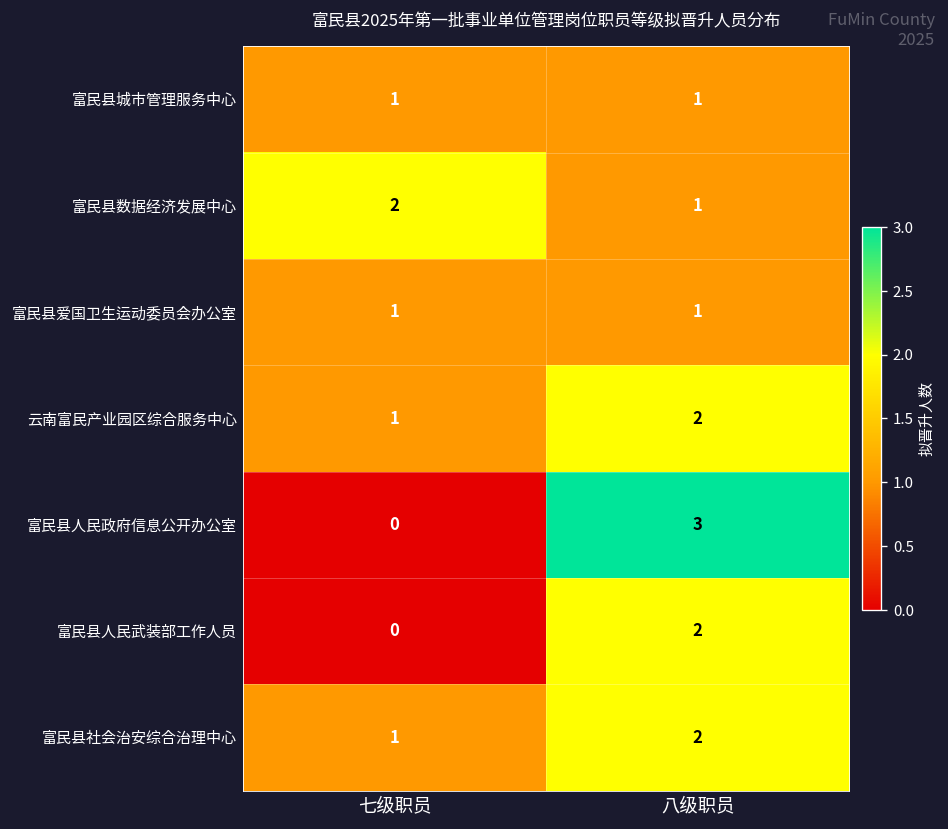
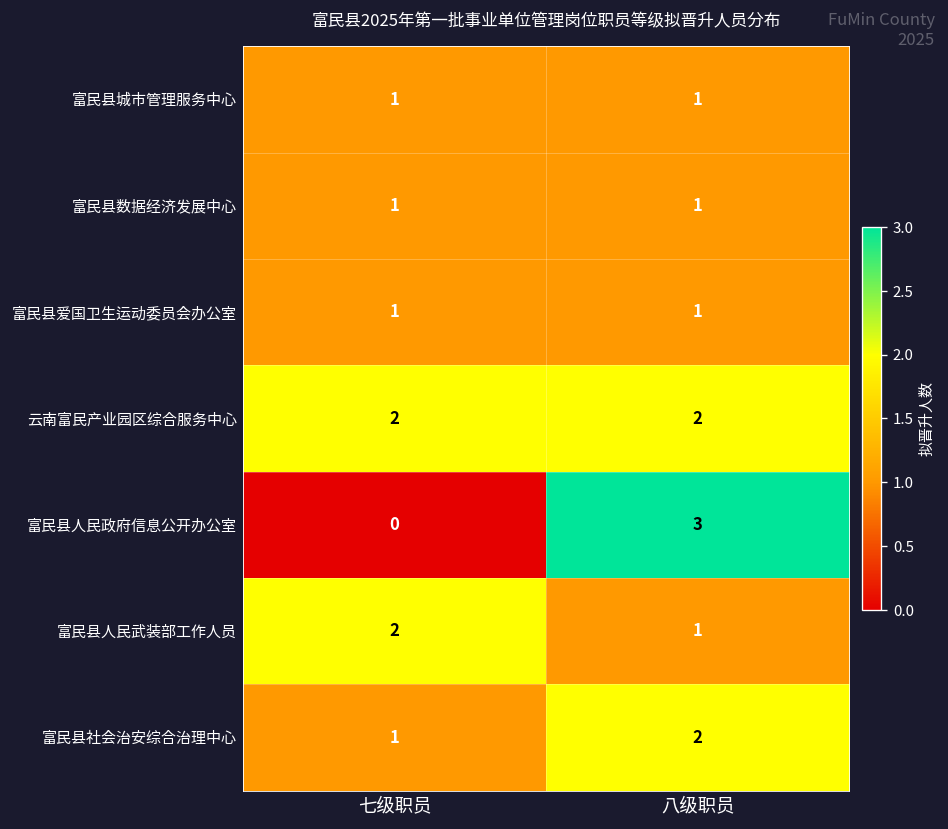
  {
    "富民县城市管理服务中心": {
      "七级职员": 1,
      "八级职员": 1
    },
    "富民县数据经济发展中心": {
-     "七级职员": 2,
+     "七级职员": 1,
      "八级职员": 1
    },
    "富民县爱国卫生运动委员会办公室": {
      "七级职员": 1,
      "八级职员": 1
    },
    "云南富民产业园区综合服务中心": {
-     "七级职员": 1,
+     "七级职员": 2,
      "八级职员": 2
    },
    "富民县人民政府信息公开办公室": {
      "七级职员": 0,
      "八级职员": 3
    },
    "富民县人民武装部工作人员": {
-     "七级职员": 0,
-     "八级职员": 2
+     "七级职员": 2,
+     "八级职员": 1
    },
    "富民县社会治安综合治理中心": {
      "七级职员": 1,
      "八级职员": 2
    }
  }
